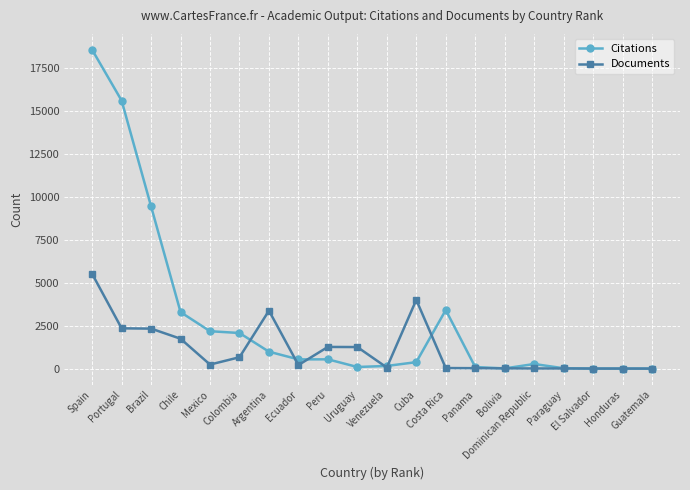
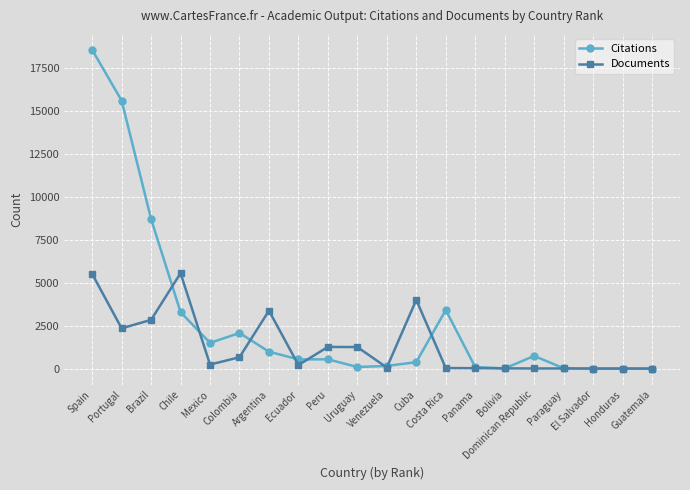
  {
    "Citations": {
      "Spain": 18600,
      "Portugal": 15600,
-     "Brazil": 9400,
+     "Brazil": 8700,
      "Chile": 3300,
-     "Mexico": 2200,
+     "Mexico": 1500,
      "Colombia": 2100,
      "Argentina": 1000,
      "Ecuador": 500,
      "Peru": 500,
      "Uruguay": 100,
      "Cuba": 400,
      "Costa Rica": 3400,
-     "Dominican Republic": 300
+     "Dominican Republic": 700
    },
    "Documents": {
      "Spain": 5500,
      "Portugal": 2300,
-     "Brazil": 2300,
-     "Chile": 1700,
+     "Brazil": 2800,
+     "Chile": 5600,
      "Mexico": 200,
      "Colombia": 700,
      "Argentina": 3400,
      "Ecuador": 200,
      "Peru": 1300,
      "Uruguay": 1300,
      "Cuba": 4000,
      "Costa Rica": 0,
      "Dominican Republic": 0
    }
  }
